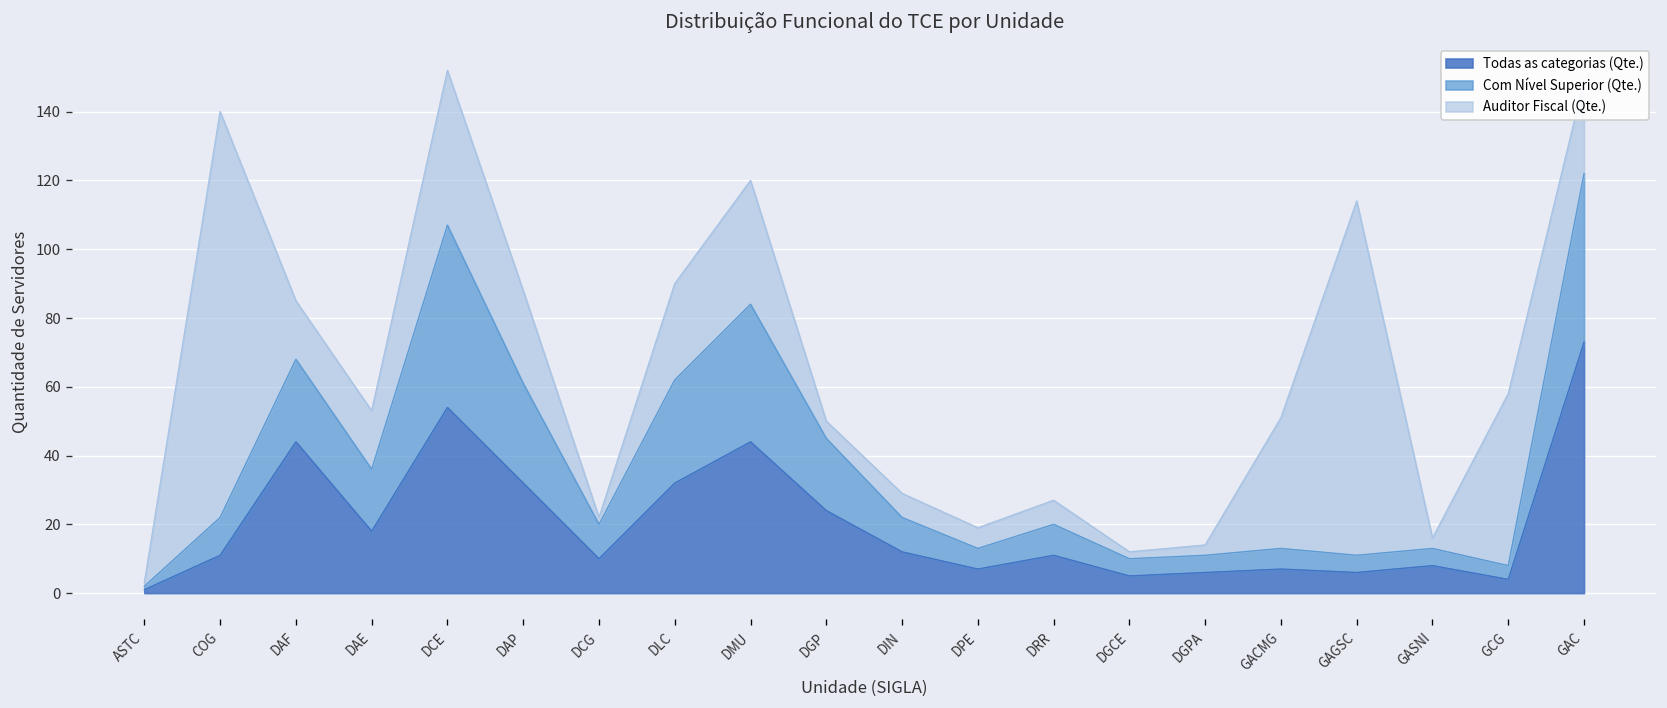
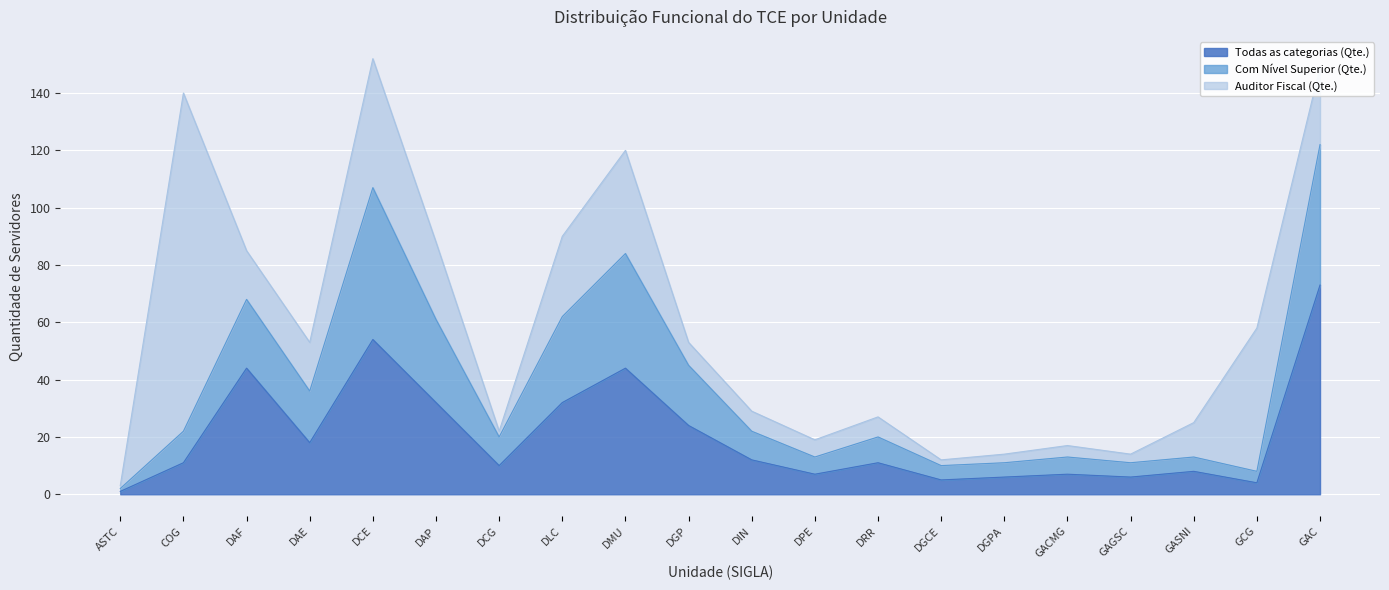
  {
    "Auditor Fiscal (Qte.)": {
      "ASTC": 1,
      "COG": 118,
      "DAF": 17,
      "DAE": 17,
      "DCE": 45,
      "DAP": 27,
      "DCG": 2,
      "DLC": 28,
      "DMU": 36,
-     "DGP": 5,
+     "DGP": 8,
      "DIN": 7,
      "DPE": 6,
      "DRR": 7,
      "DGCE": 2,
      "DGPA": 3,
-     "GACMG": 38,
-     "GAGSC": 103,
-     "GASNI": 3,
+     "GACMG": 4,
+     "GAGSC": 3,
+     "GASNI": 12,
      "GCG": 50
    }
  }
